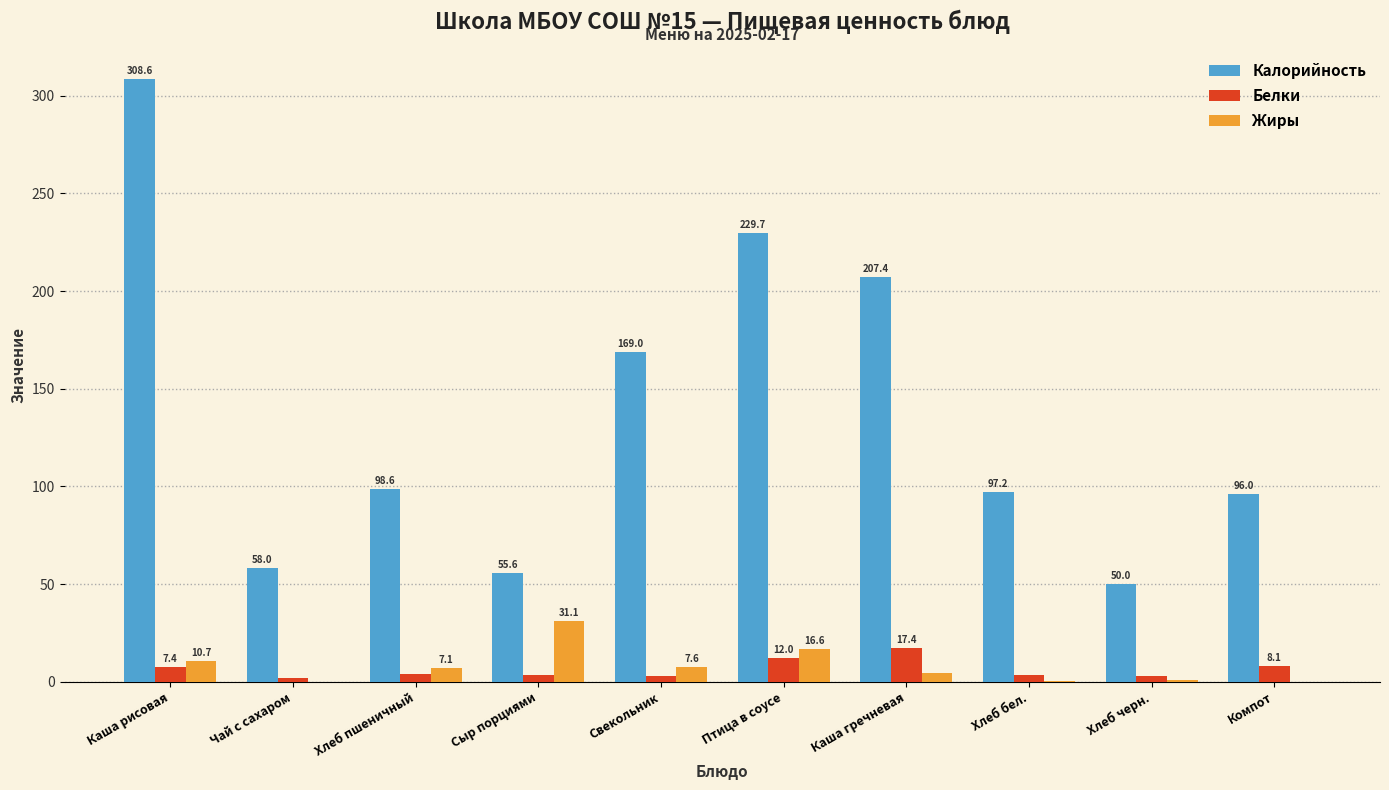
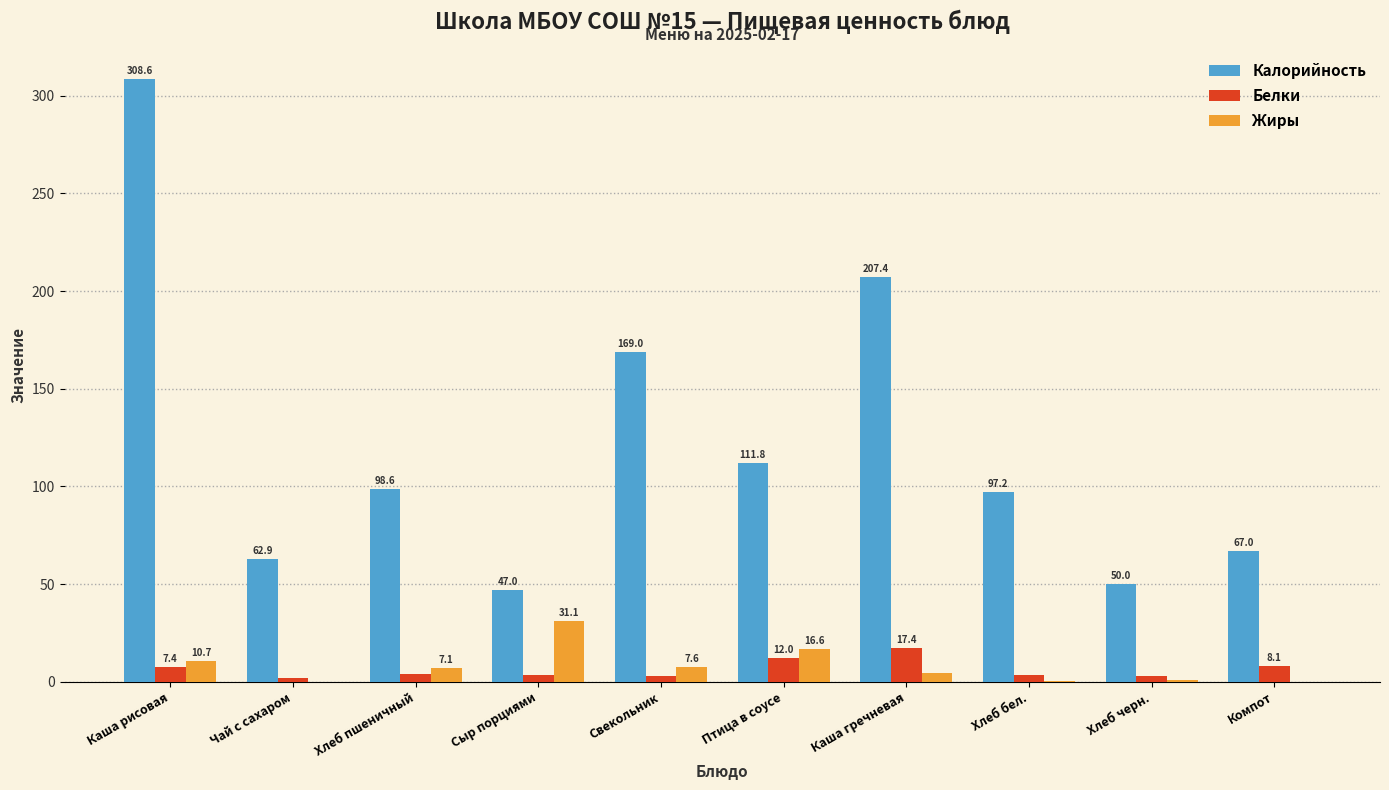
  {
    "Калорийность": {
      "Каша рисовая": 308.6,
-     "Чай с сахаром": 58.0,
+     "Чай с сахаром": 62.9,
      "Хлеб пшеничный": 98.6,
-     "Сыр порциями": 55.6,
+     "Сыр порциями": 47.0,
      "Свекольник": 169.0,
-     "Птица в соусе": 229.7,
+     "Птица в соусе": 111.8,
      "Каша гречневая": 207.4,
      "Хлеб бел.": 97.2,
      "Хлеб черн.": 50.0,
-     "Компот": 96.0
+     "Компот": 67.0
    },
    "Белки": {
      "Каша рисовая": 7.4,
      "Птица в соусе": 12.0,
      "Каша гречневая": 17.4,
      "Компот": 8.1
    },
    "Жиры": {
      "Каша рисовая": 10.7,
      "Хлеб пшеничный": 7.1,
      "Сыр порциями": 31.1,
      "Свекольник": 7.6,
      "Птица в соусе": 16.6
    }
  }
